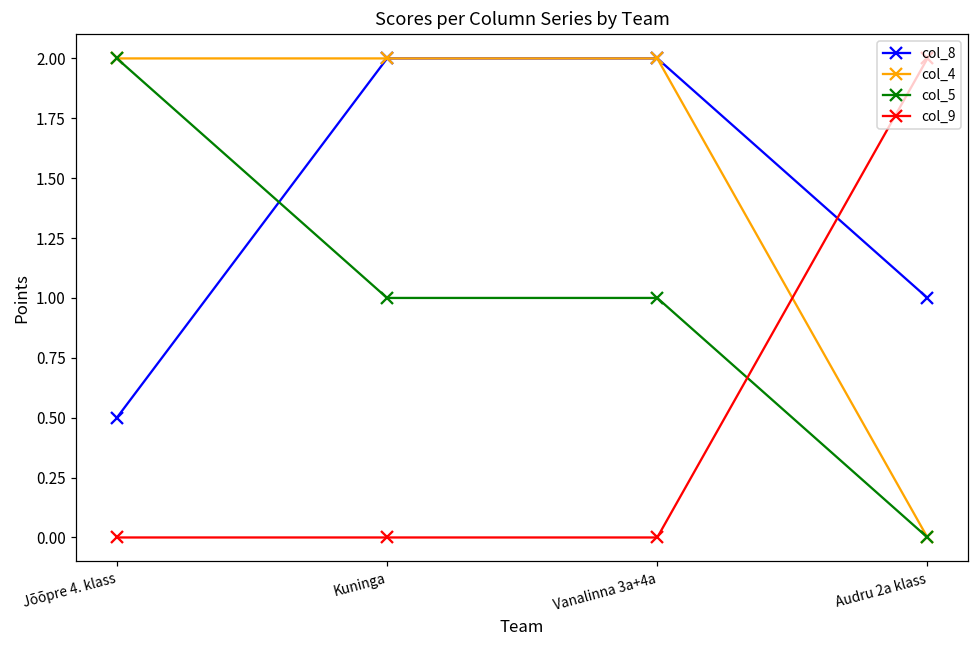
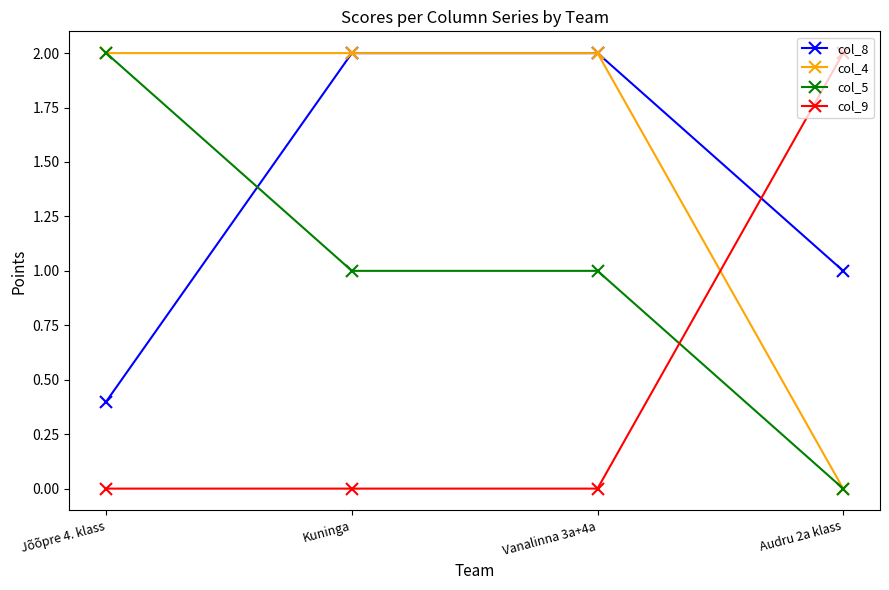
  {
    "col_8": {
-     "Jõõpre 4. klass": 0.5,
+     "Jõõpre 4. klass": 0.4,
      "Audru 2a klass": 1.0
    },
    "col_5": {
      "Kuninga": 1.0,
      "Vanalinna 3a+4a": 1.0
    },
    "col_9": {
      "Jõõpre 4. klass": 0.0,
      "Kuninga": 0.0,
      "Vanalinna 3a+4a": 0.0
    }
  }
